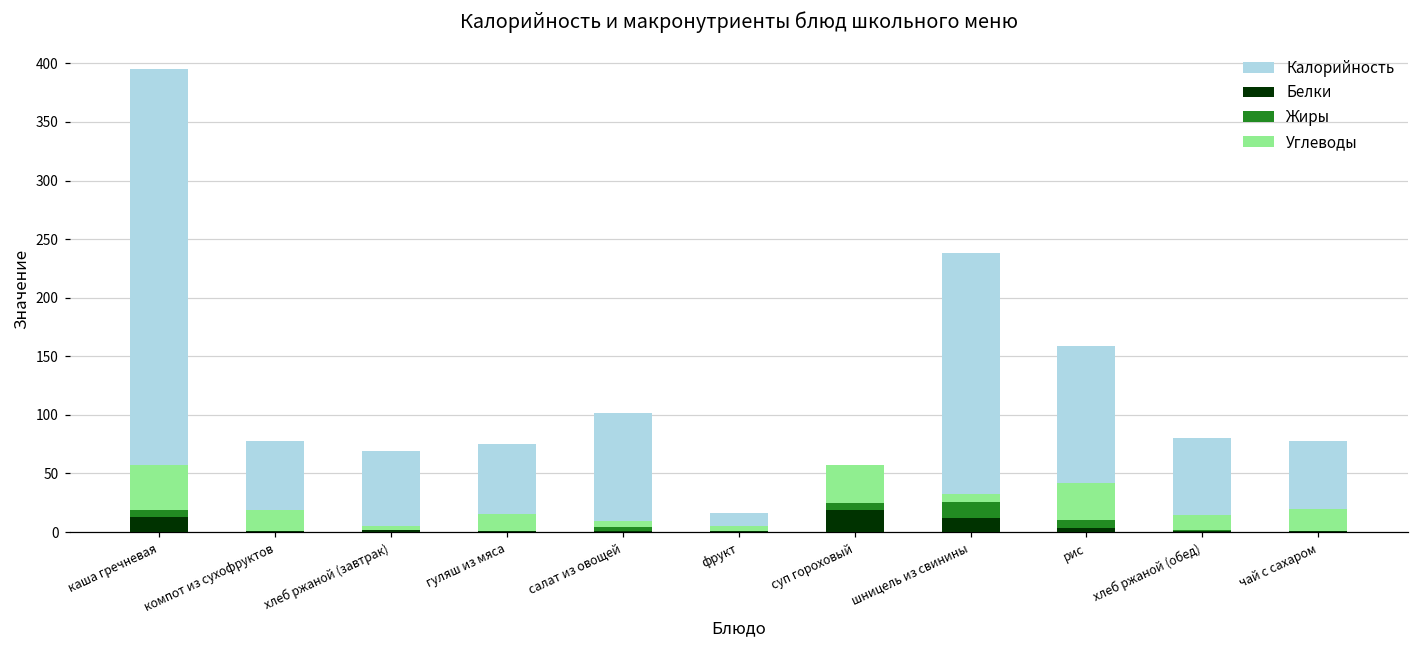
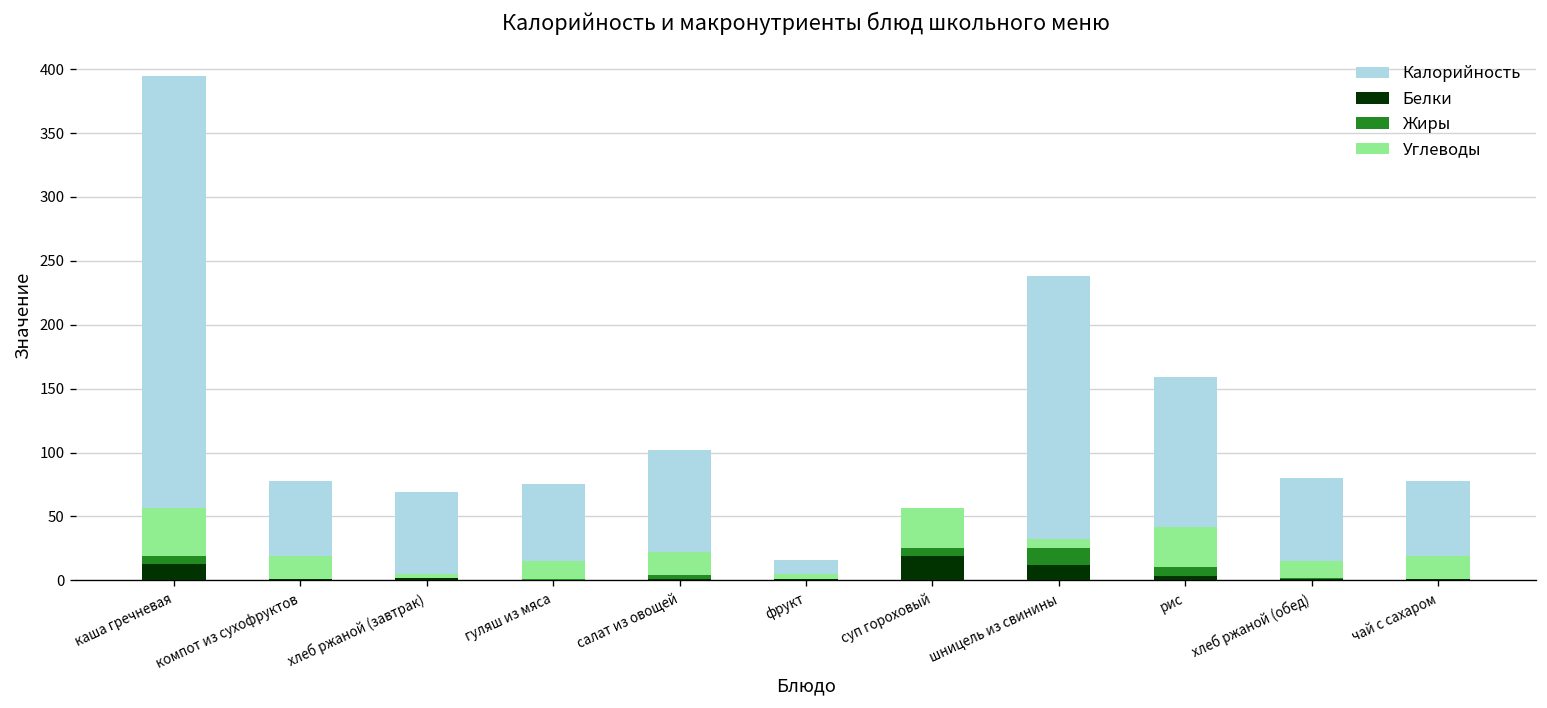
  {
    "Калорийность": {
      "каша гречневая": 395,
      "компот из сухофруктов": 78,
      "хлеб ржаной (завтрак)": 69,
      "гуляш из мяса": 75,
      "салат из овощей": 102,
      "фрукт": 16,
      "шницель из свинины": 238,
      "рис": 159,
      "хлеб ржаной (обед)": 80,
      "чай с сахаром": 78
    },
    "Жиры": {
      "компот из сухофруктов": 0,
      "суп гороховый": 6
    },
    "Углеводы": {
-     "салат из овощей": 5,
+     "салат из овощей": 18,
      "суп гороховый": 32
    }
  }
